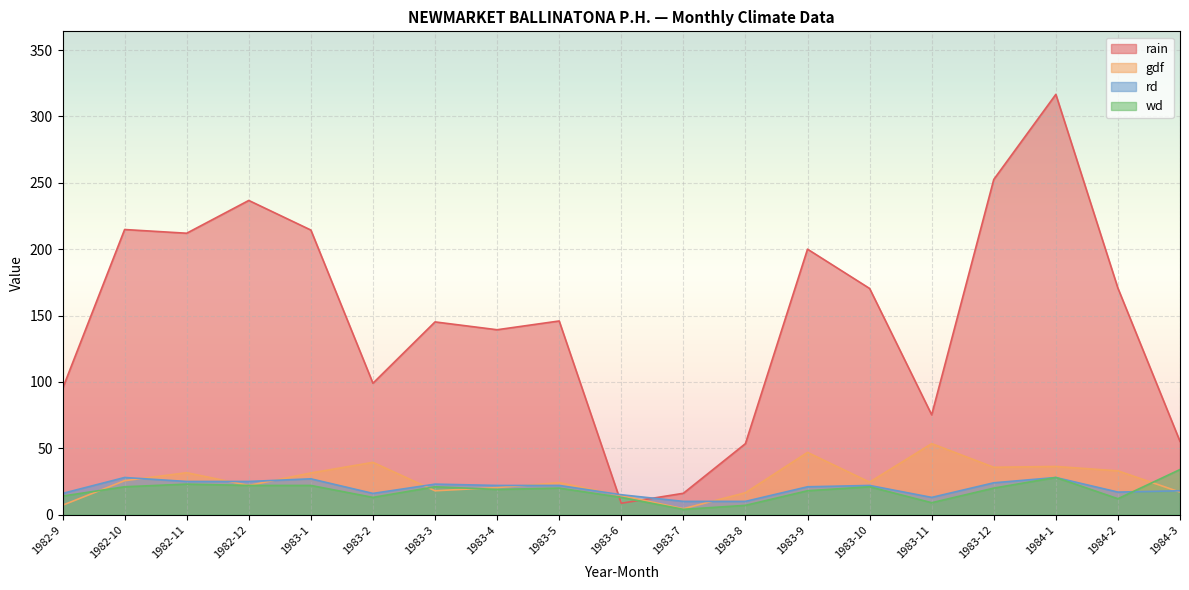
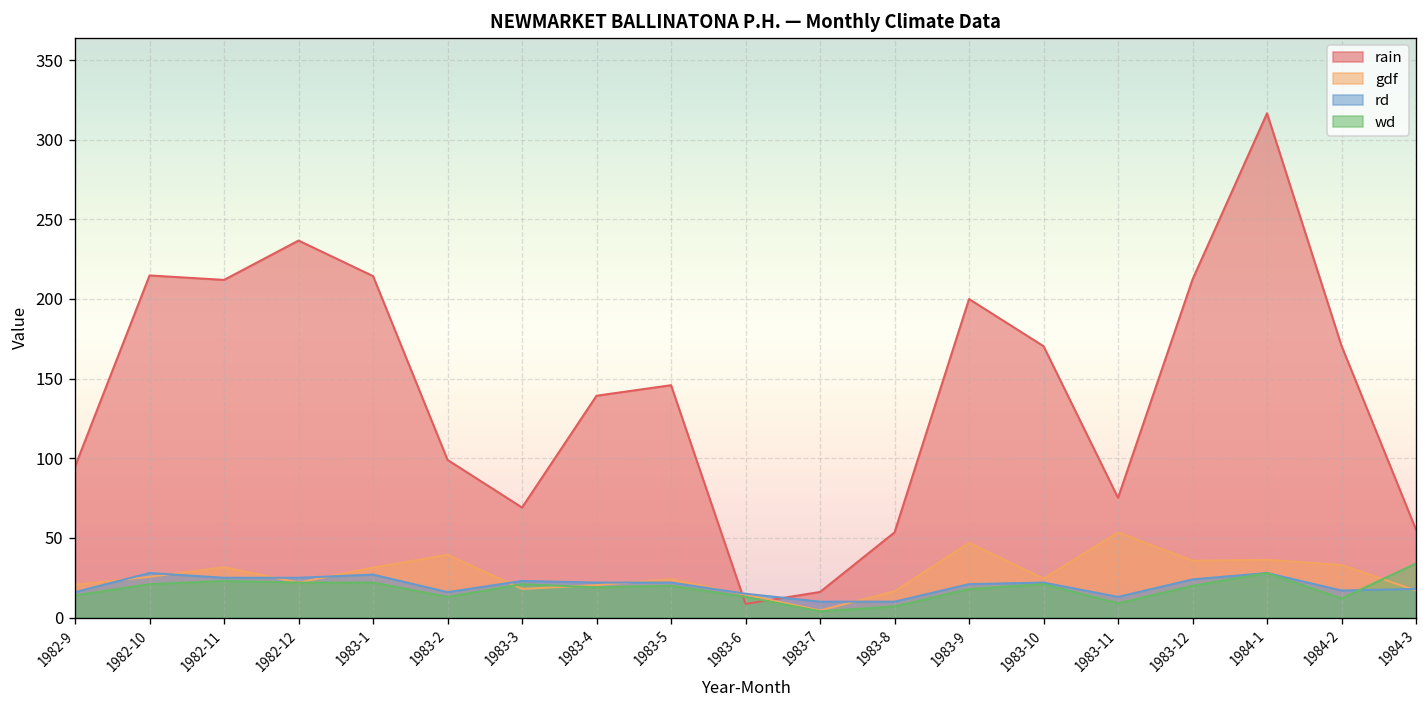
  {
    "rain": {
      "1982-9": 95,
      "1982-10": 215,
      "1982-11": 212,
      "1982-12": 237,
      "1983-1": 214,
      "1983-2": 99,
-     "1983-3": 145,
+     "1983-3": 69,
      "1983-4": 139,
      "1983-5": 146,
      "1983-6": 9,
      "1983-7": 16,
      "1983-8": 54,
      "1983-9": 200,
      "1983-10": 170,
      "1983-11": 75,
-     "1983-12": 253,
+     "1983-12": 212,
      "1984-1": 317,
      "1984-2": 171,
      "1984-3": 55
    },
    "gdf": {
-     "1982-9": 7,
+     "1982-9": 21,
      "1982-10": 26,
      "1982-11": 32,
      "1983-1": 31,
      "1983-2": 39,
      "1983-3": 18,
      "1983-5": 24,
      "1983-8": 17,
      "1983-9": 47,
      "1983-10": 25,
      "1983-11": 54,
      "1983-12": 36,
      "1984-1": 36,
      "1984-2": 33
    },
    "rd": {
      "1982-9": 16,
      "1982-10": 28,
      "1982-11": 25,
      "1982-12": 25,
      "1983-1": 27,
      "1983-2": 16,
      "1983-3": 23,
      "1983-5": 22,
      "1983-7": 10,
      "1983-8": 10,
      "1983-9": 21,
      "1983-11": 13,
      "1983-12": 24,
      "1984-2": 17
    },
    "wd": {
      "1982-9": 14,
      "1982-10": 21,
      "1982-11": 23,
      "1983-1": 22,
      "1983-2": 13,
      "1983-3": 21,
      "1983-5": 20,
      "1983-8": 7,
      "1983-9": 18,
      "1983-11": 9,
      "1983-12": 20,
      "1984-2": 12,
      "1984-3": 34
    }
  }
